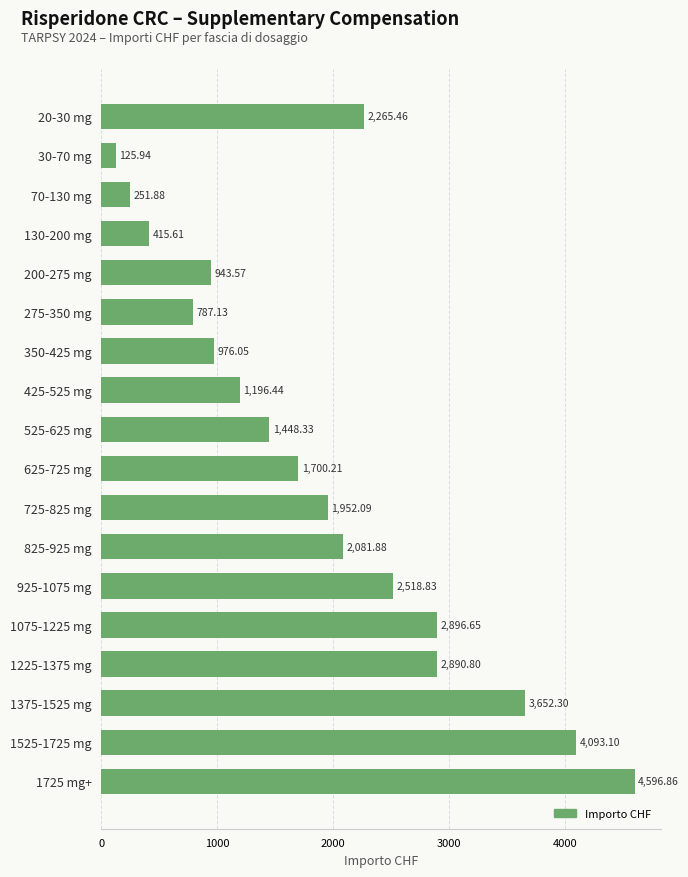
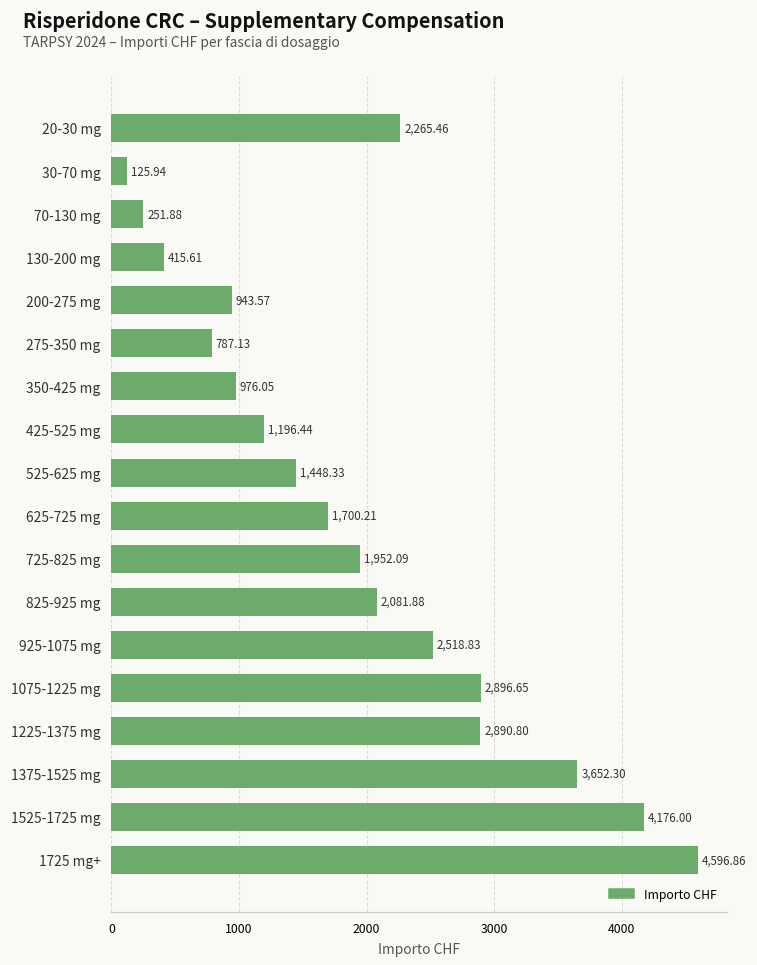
  {
    "20-30 mg": "2,265.46",
    "30-70 mg": "125.94",
    "70-130 mg": "251.88",
    "130-200 mg": "415.61",
    "200-275 mg": "943.57",
    "275-350 mg": "787.13",
    "350-425 mg": "976.05",
    "425-525 mg": "1,196.44",
    "525-625 mg": "1,448.33",
    "625-725 mg": "1,700.21",
    "725-825 mg": "1,952.09",
    "825-925 mg": "2,081.88",
    "925-1075 mg": "2,518.83",
    "1075-1225 mg": "2,896.65",
    "1225-1375 mg": "2,890.80",
    "1375-1525 mg": "3,652.30",
-   "1525-1725 mg": "4,093.10",
+   "1525-1725 mg": "4,176.00",
    "1725 mg+": "4,596.86"
  }
